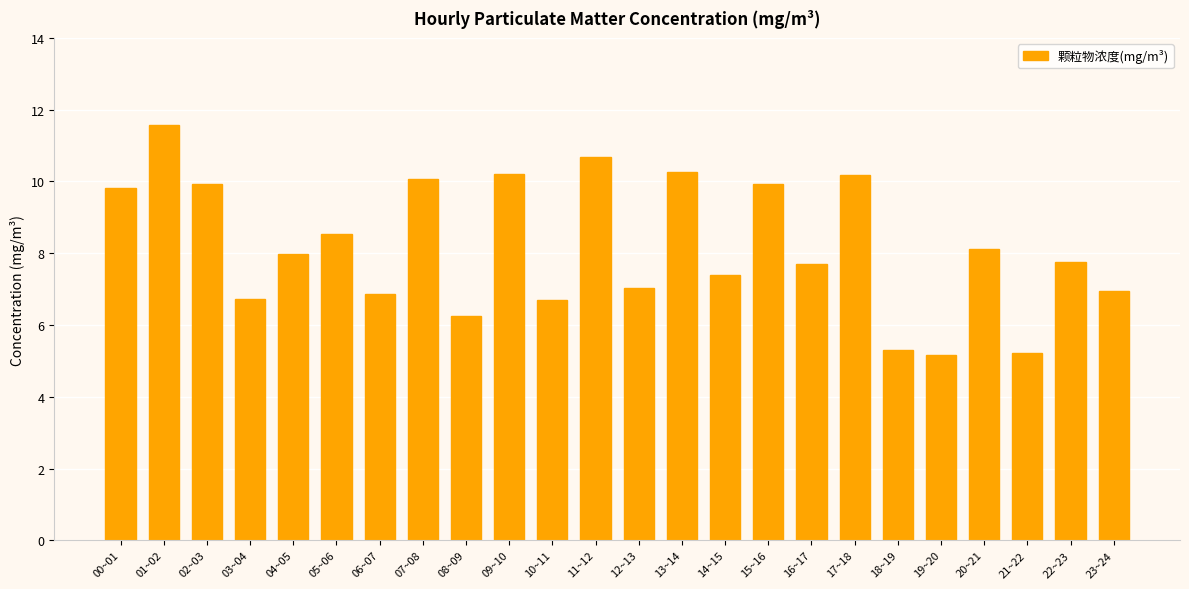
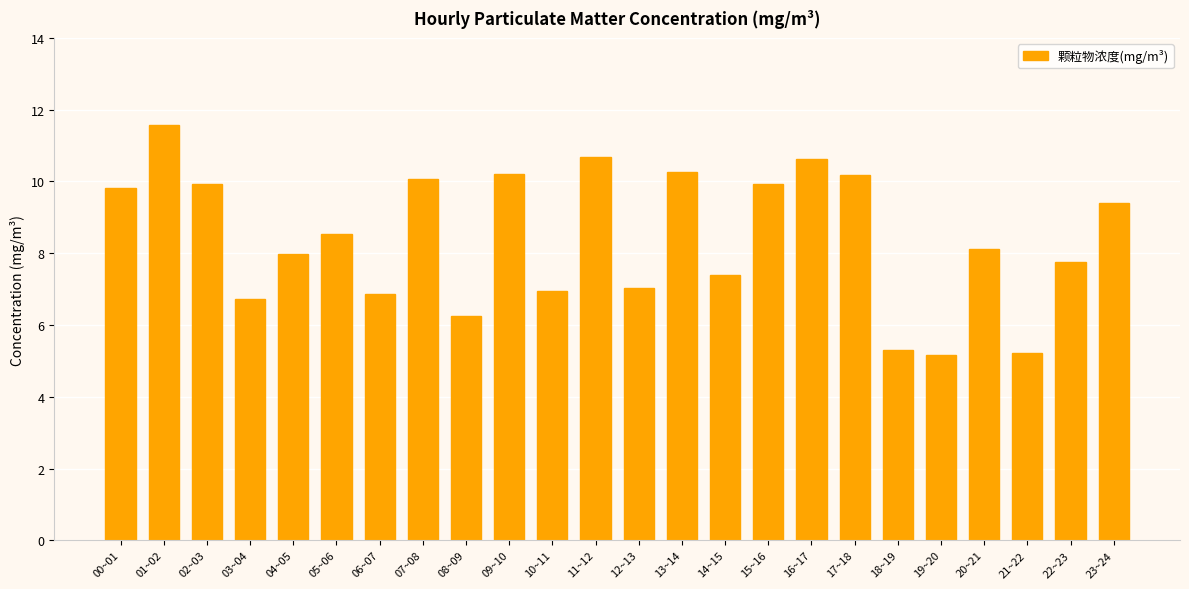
  {
    "00~01": 9.8,
    "01~02": 11.6,
    "02~03": 9.9,
    "03~04": 6.7,
    "04~05": 8.0,
    "05~06": 8.5,
    "06~07": 6.9,
    "07~08": 10.1,
    "08~09": 6.3,
    "09~10": 10.2,
-   "10~11": 6.7,
+   "10~11": 7.0,
    "11~12": 10.7,
    "12~13": 7.0,
    "13~14": 10.3,
    "14~15": 7.4,
    "15~16": 9.9,
-   "16~17": 7.7,
+   "16~17": 10.6,
    "17~18": 10.2,
    "18~19": 5.3,
    "19~20": 5.2,
    "20~21": 8.1,
    "21~22": 5.2,
    "22~23": 7.8,
-   "23~24": 6.9
+   "23~24": 9.4
  }
